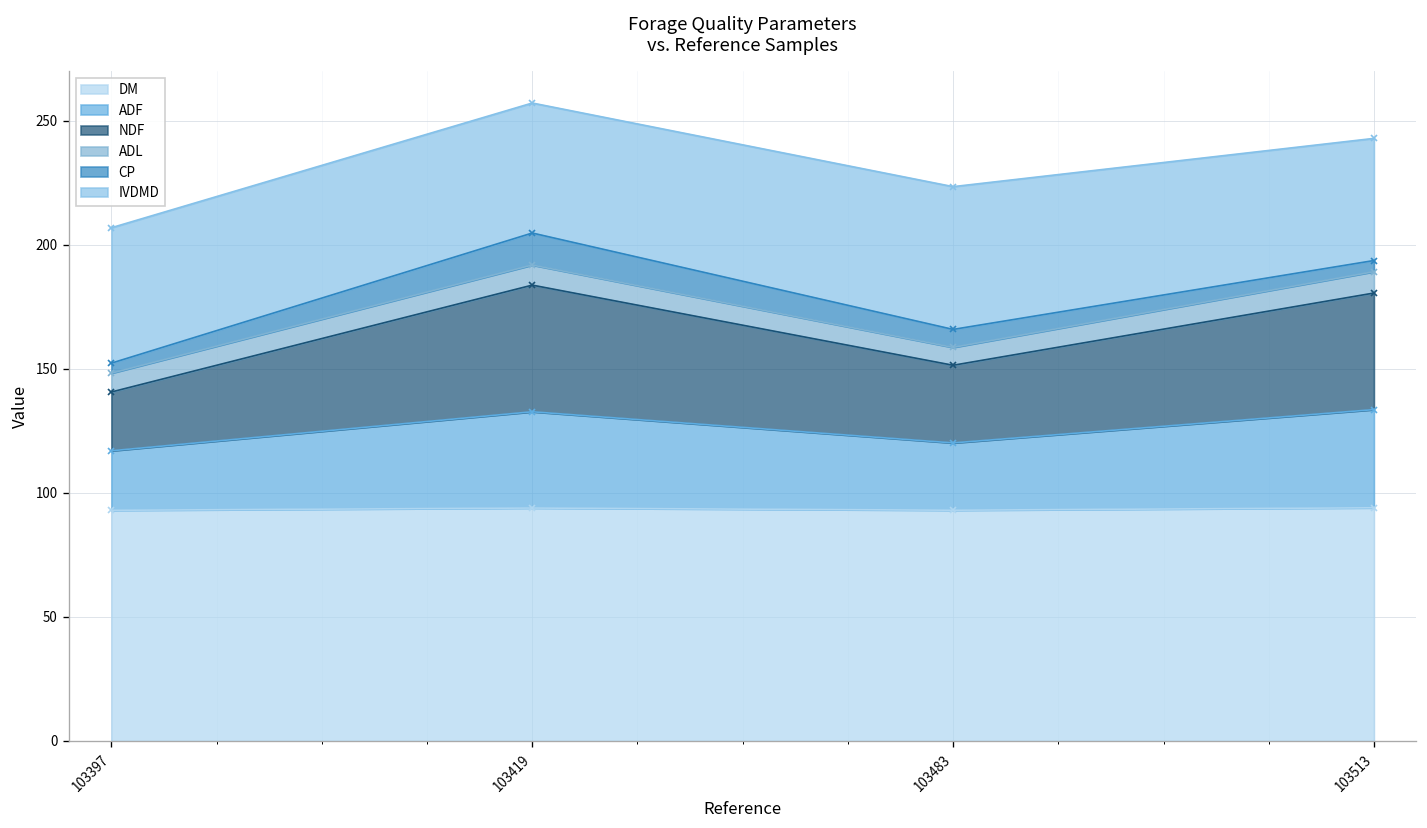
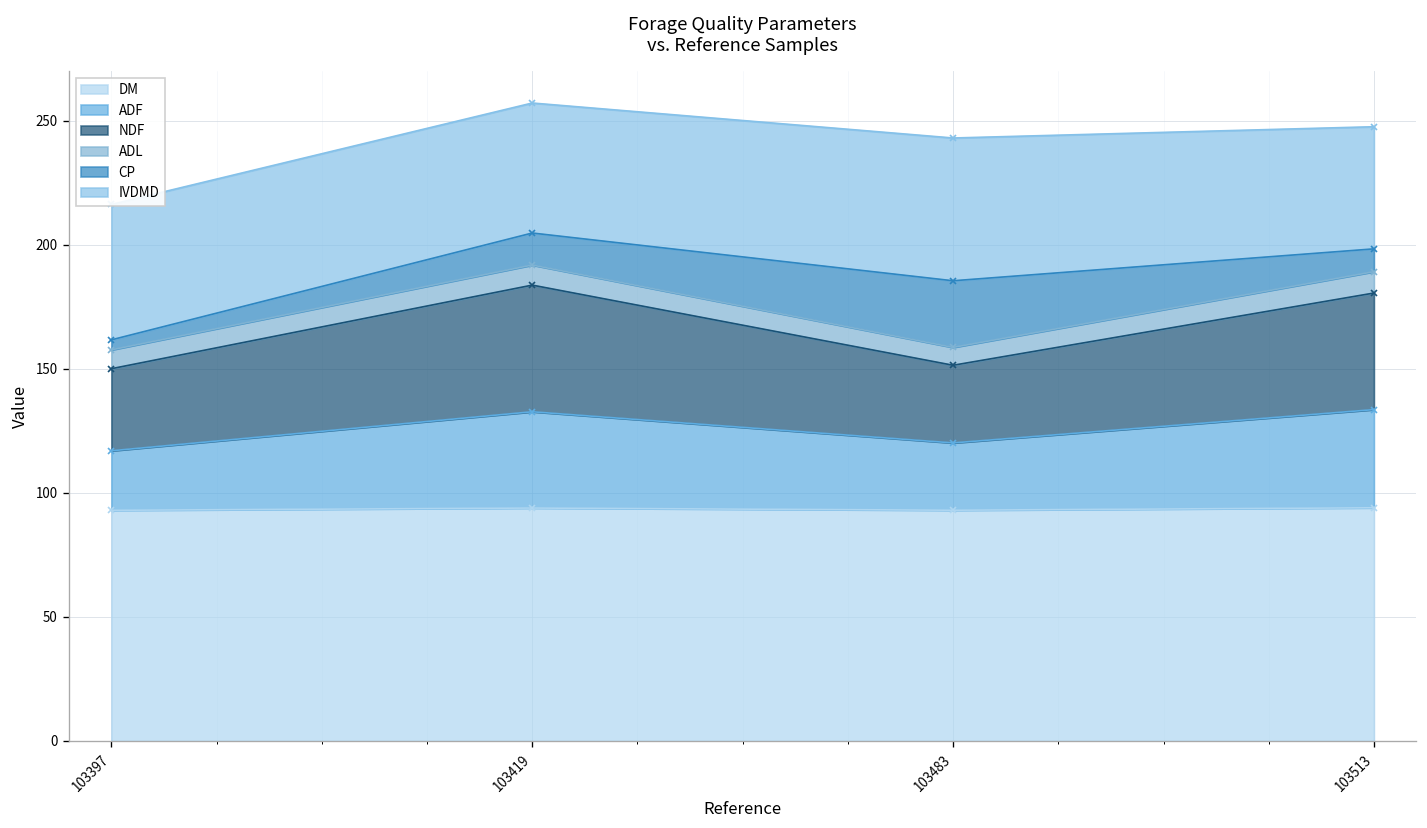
  {
    "NDF": {
-     "103397": 24,
+     "103397": 33,
      "103419": 51,
      "103483": 31,
      "103513": 47
    },
    "CP": {
      "103397": 4,
      "103419": 13,
-     "103483": 7,
-     "103513": 5
+     "103483": 27,
+     "103513": 9
    }
  }
